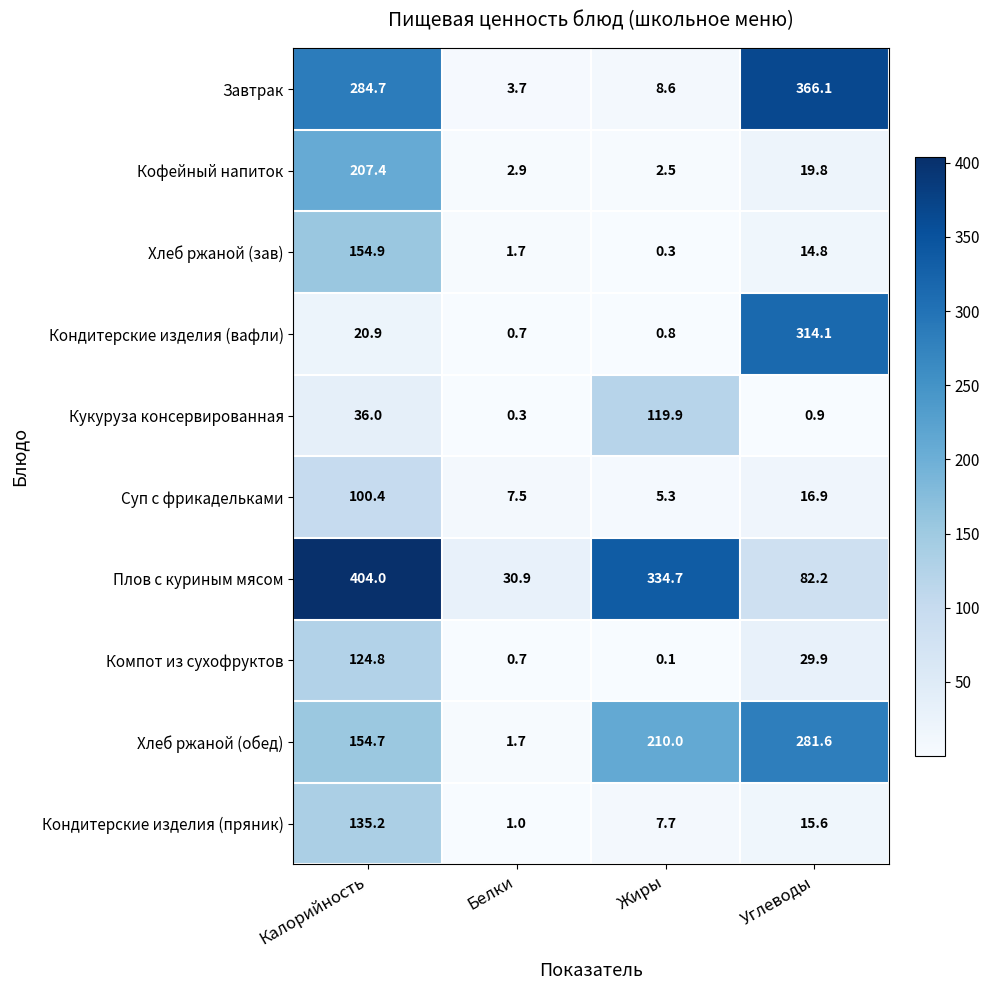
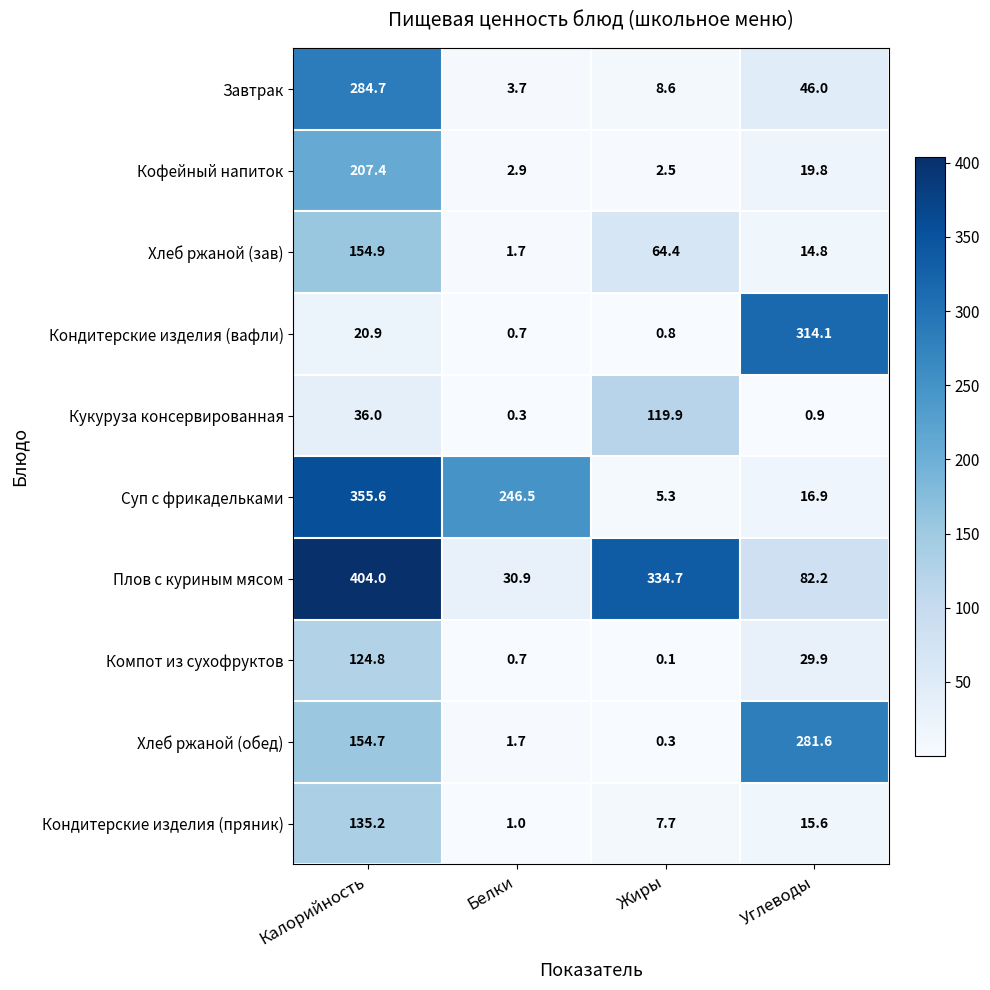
  {
    "Завтрак": {
      "Калорийность": 284.7,
      "Белки": 3.7,
      "Жиры": 8.6,
-     "Углеводы": 366.1
+     "Углеводы": 46.0
    },
    "Кофейный напиток": {
      "Калорийность": 207.4,
      "Белки": 2.9,
      "Жиры": 2.5,
      "Углеводы": 19.8
    },
    "Хлеб ржаной (зав)": {
      "Калорийность": 154.9,
      "Белки": 1.7,
-     "Жиры": 0.3,
+     "Жиры": 64.4,
      "Углеводы": 14.8
    },
    "Кондитерские изделия (вафли)": {
      "Калорийность": 20.9,
      "Белки": 0.7,
      "Жиры": 0.8,
      "Углеводы": 314.1
    },
    "Кукуруза консервированная": {
      "Калорийность": 36.0,
      "Белки": 0.3,
      "Жиры": 119.9,
      "Углеводы": 0.9
    },
    "Суп с фрикадельками": {
-     "Калорийность": 100.4,
-     "Белки": 7.5,
+     "Калорийность": 355.6,
+     "Белки": 246.5,
      "Жиры": 5.3,
      "Углеводы": 16.9
    },
    "Плов с куриным мясом": {
      "Калорийность": 404.0,
      "Белки": 30.9,
      "Жиры": 334.7,
      "Углеводы": 82.2
    },
    "Компот из сухофруктов": {
      "Калорийность": 124.8,
      "Белки": 0.7,
      "Жиры": 0.1,
      "Углеводы": 29.9
    },
    "Хлеб ржаной (обед)": {
      "Калорийность": 154.7,
      "Белки": 1.7,
-     "Жиры": 210.0,
+     "Жиры": 0.3,
      "Углеводы": 281.6
    },
    "Кондитерские изделия (пряник)": {
      "Калорийность": 135.2,
      "Белки": 1.0,
      "Жиры": 7.7,
      "Углеводы": 15.6
    }
  }
